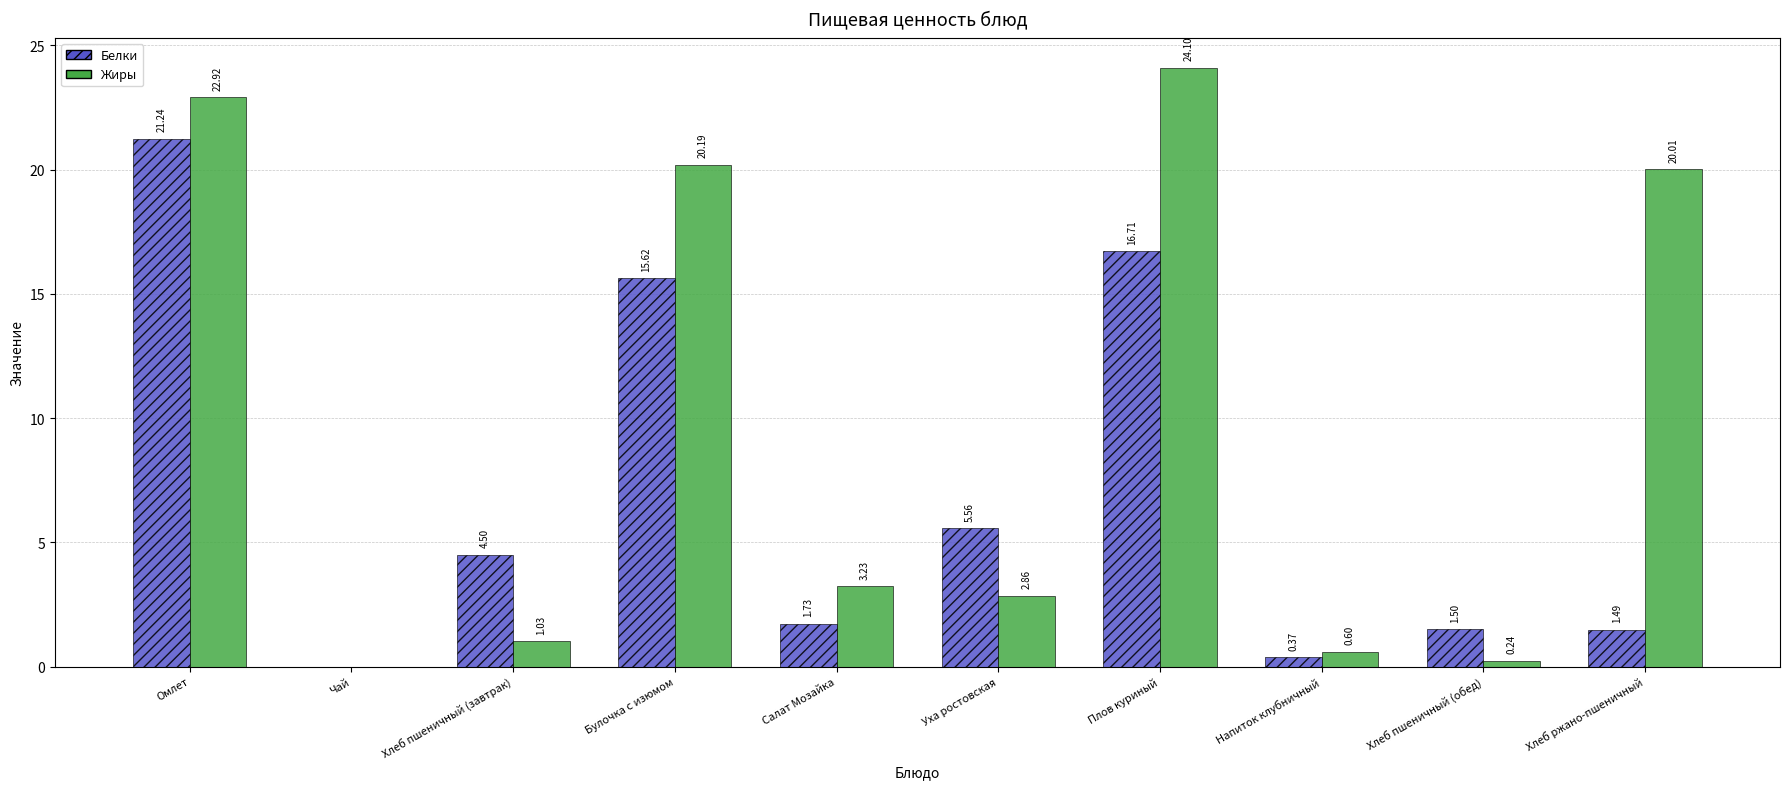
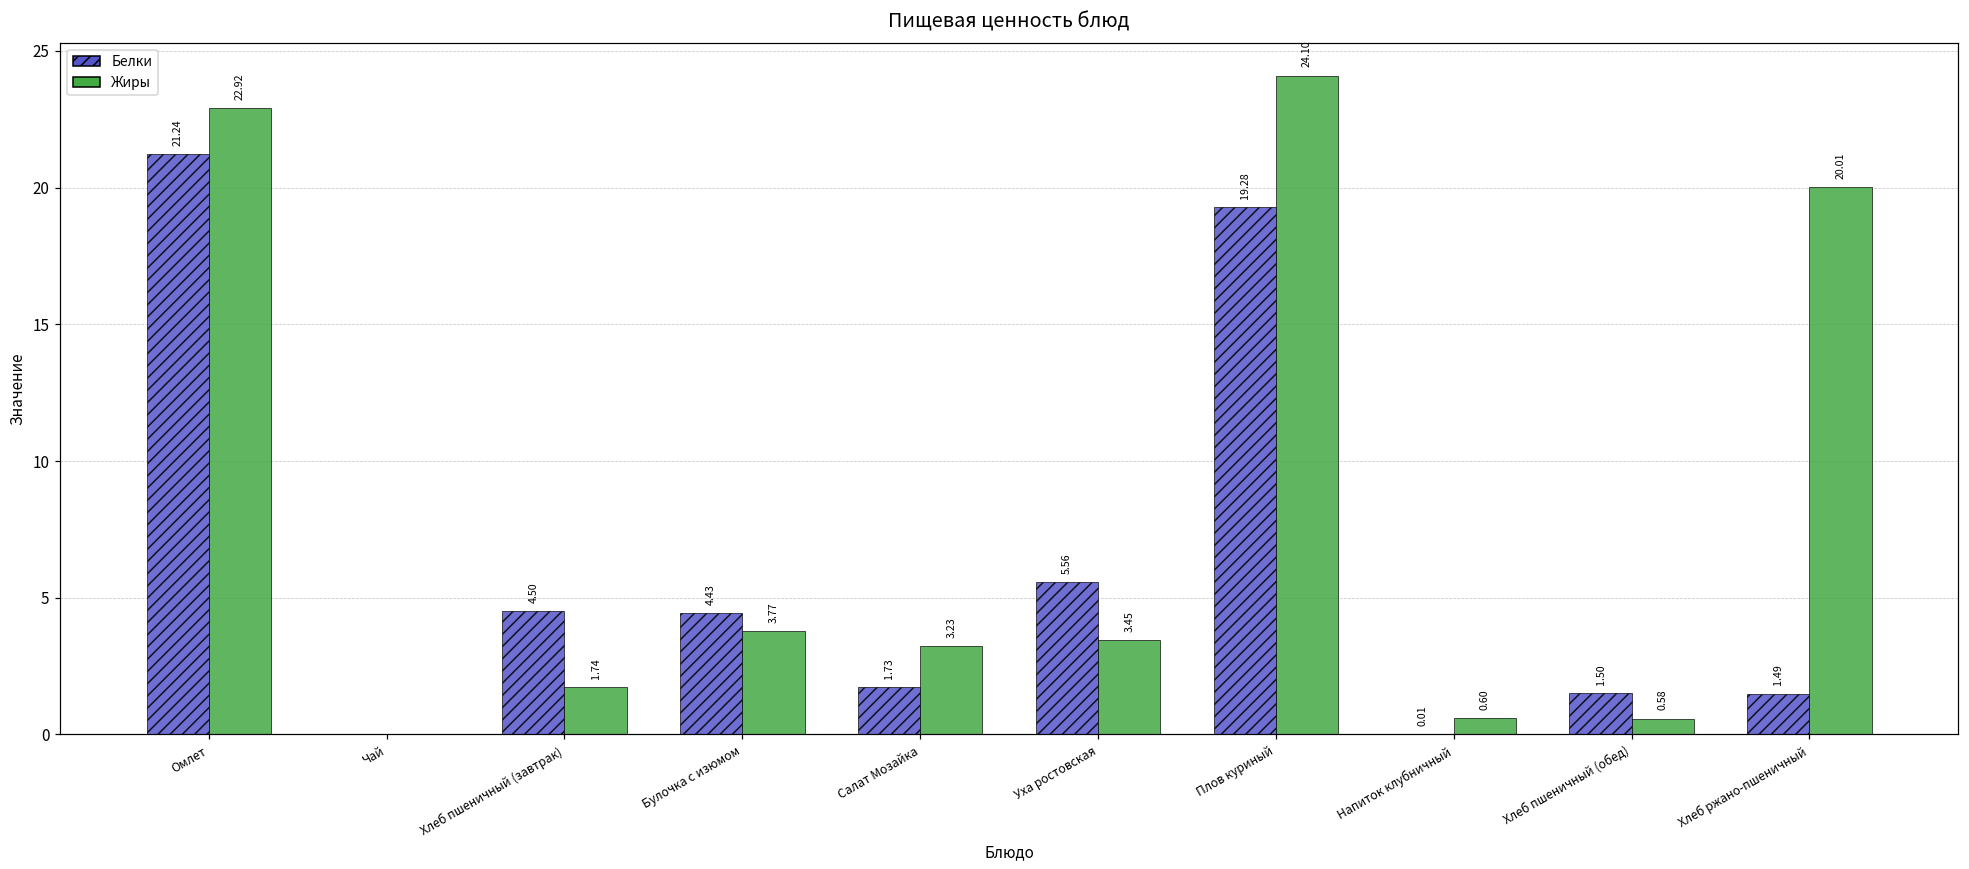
  {
    "Белки": {
      "Омлет": 21.24,
      "Хлеб пшеничный (завтрак)": 4.50,
-     "Булочка с изюмом": 15.62,
+     "Булочка с изюмом": 4.43,
      "Салат Мозайка": 1.73,
      "Уха ростовская": 5.56,
-     "Плов куриный": 16.71,
-     "Напиток клубничный": 0.37,
+     "Плов куриный": 19.28,
+     "Напиток клубничный": 0.01,
      "Хлеб пшеничный (обед)": 1.50,
      "Хлеб ржано-пшеничный": 1.49
    },
    "Жиры": {
      "Омлет": 22.92,
-     "Хлеб пшеничный (завтрак)": 1.03,
-     "Булочка с изюмом": 20.19,
+     "Хлеб пшеничный (завтрак)": 1.74,
+     "Булочка с изюмом": 3.77,
      "Салат Мозайка": 3.23,
-     "Уха ростовская": 2.86,
+     "Уха ростовская": 3.45,
      "Плов куриный": 24.10,
      "Напиток клубничный": 0.60,
-     "Хлеб пшеничный (обед)": 0.24,
+     "Хлеб пшеничный (обед)": 0.58,
      "Хлеб ржано-пшеничный": 20.01
    }
  }
